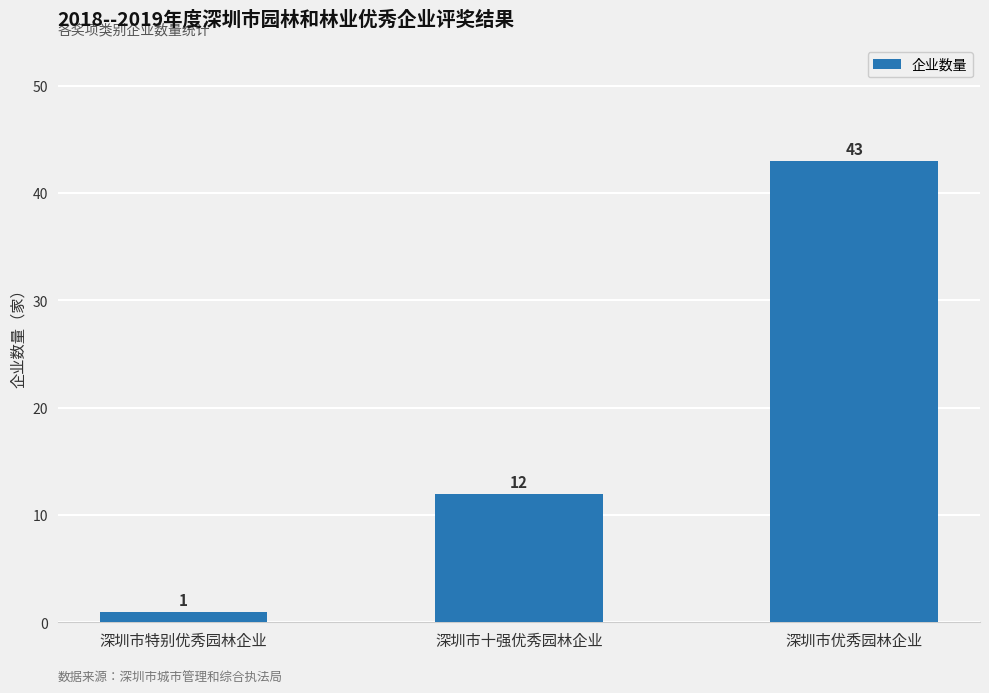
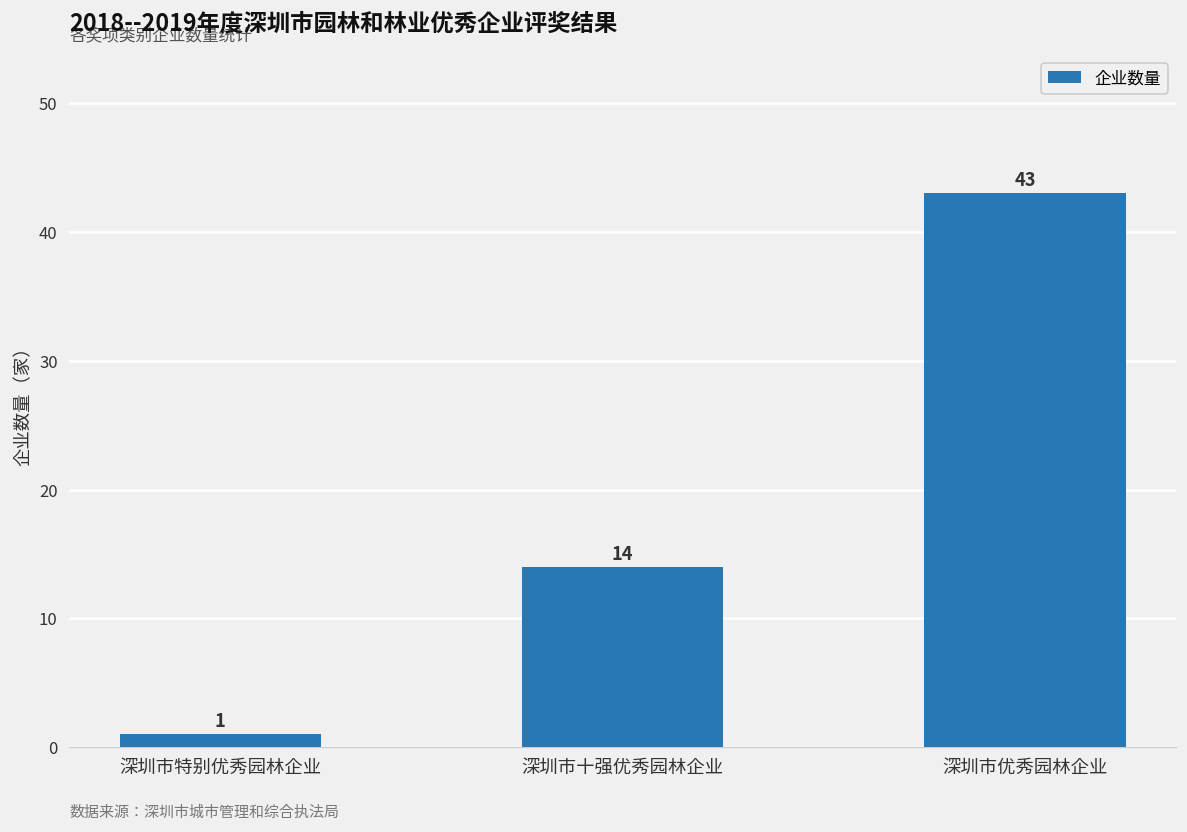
  {
    "深圳市特别优秀园林企业": 1,
-   "深圳市十强优秀园林企业": 12,
+   "深圳市十强优秀园林企业": 14,
    "深圳市优秀园林企业": 43
  }
